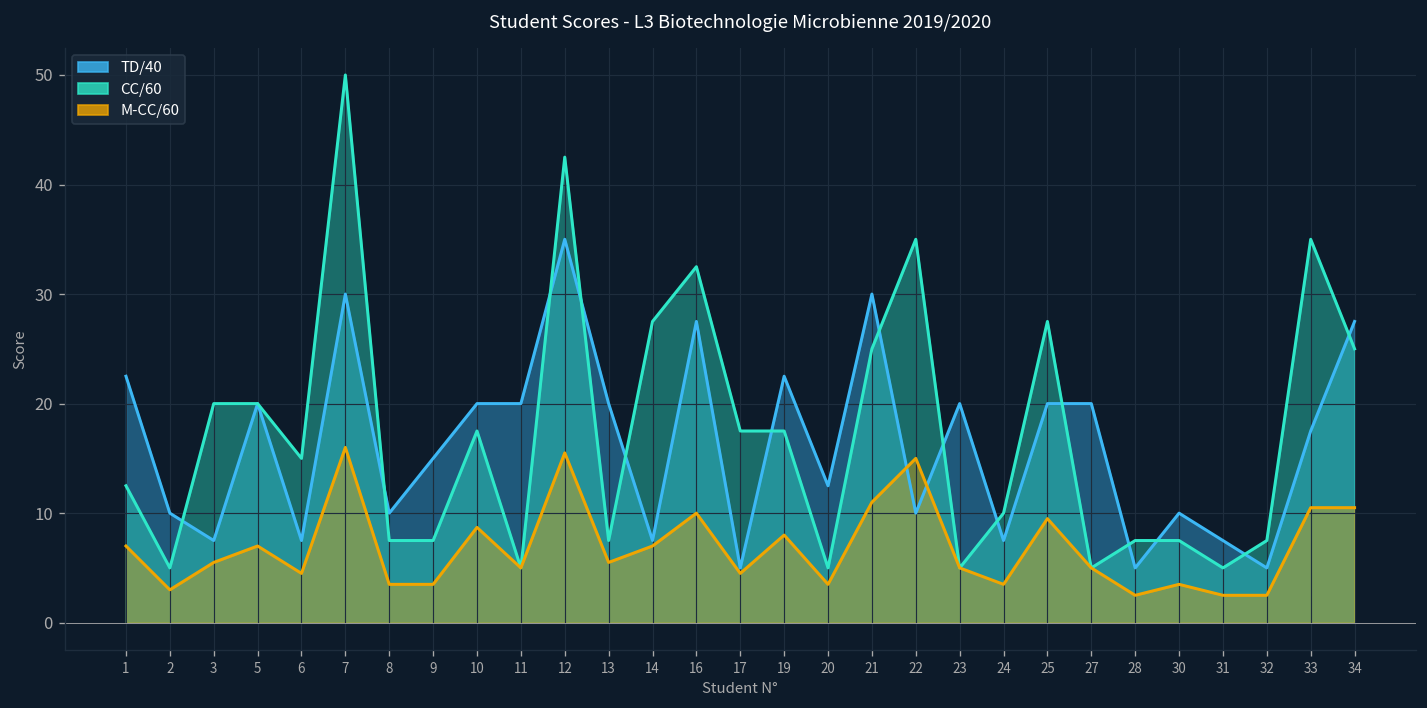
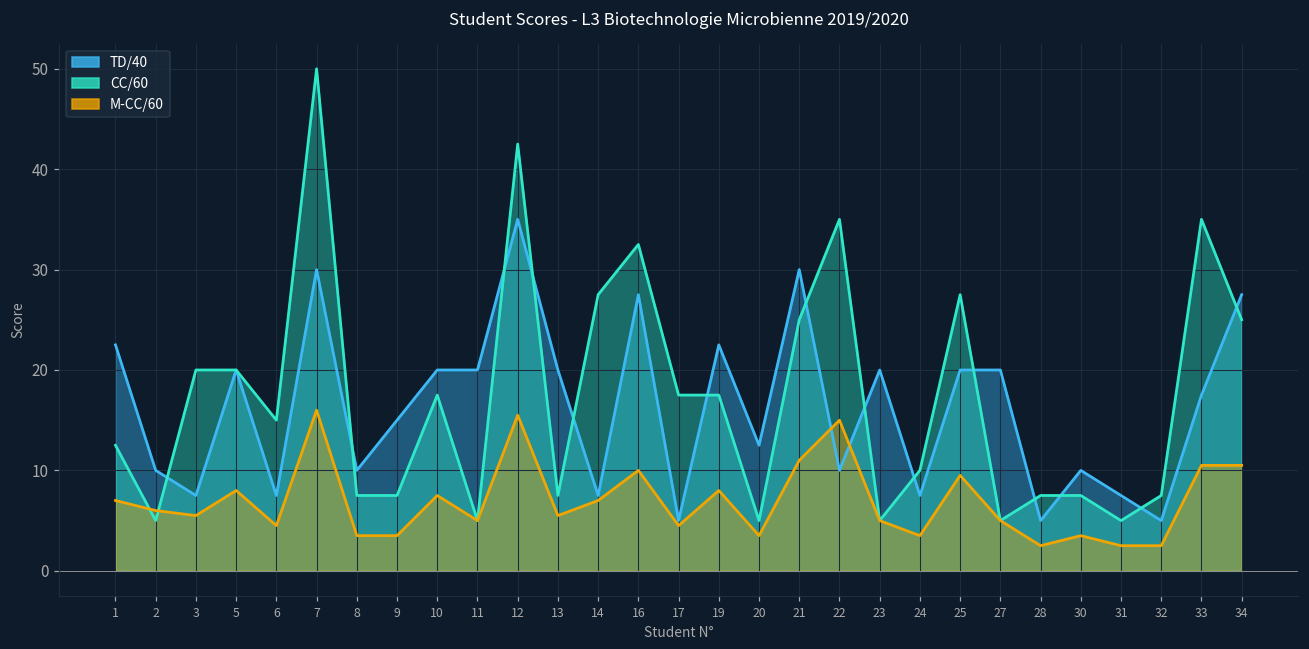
  {
    "M-CC/60": {
      "1": 7,
-     "2": 3,
+     "2": 6,
      "3": 6,
-     "5": 7,
+     "5": 8,
      "6": 5,
      "7": 16,
      "8": 4,
      "9": 4,
-     "10": 9,
+     "10": 8,
      "12": 16,
      "13": 6,
      "14": 7,
      "16": 10,
      "17": 5,
      "19": 8,
      "20": 4,
      "21": 11,
      "22": 15,
      "24": 4,
      "25": 10,
      "28": 3,
      "30": 4,
      "31": 3,
      "32": 3,
      "33": 11,
      "34": 11
    }
  }
